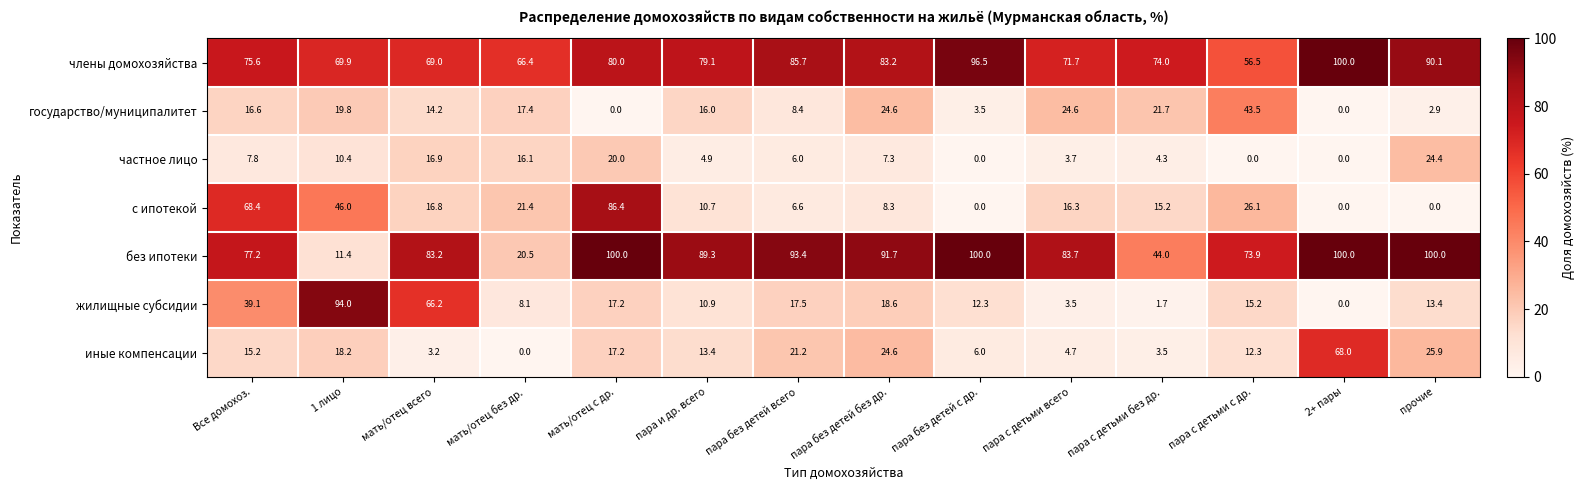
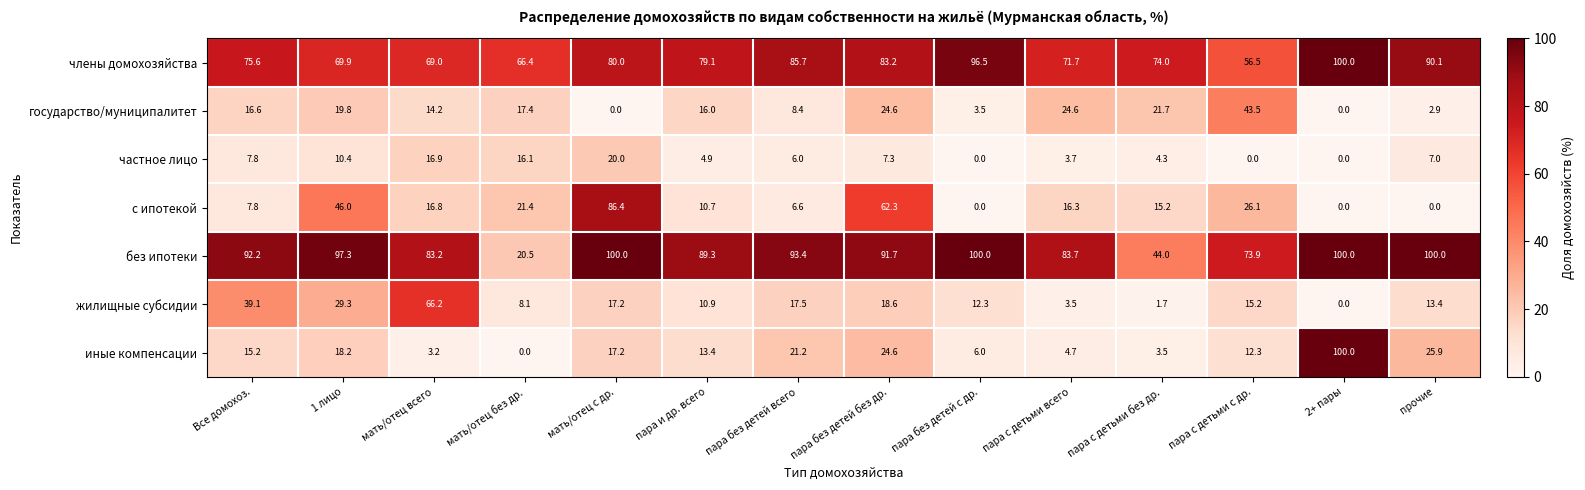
  {
    "члены домохозяйства": {
      "Все домохоз.": 75.6,
      "1 лицо": 69.9,
      "мать/отец всего": 69.0,
      "мать/отец без др.": 66.4,
      "мать/отец с др.": 80.0,
      "пара и др. всего": 79.1,
      "пара без детей всего": 85.7,
      "пара без детей без др.": 83.2,
      "пара без детей с др.": 96.5,
      "пара с детьми всего": 71.7,
      "пара с детьми без др.": 74.0,
      "пара с детьми с др.": 56.5,
      "2+ пары": 100.0,
      "прочие": 90.1
    },
    "государство/муниципалитет": {
      "Все домохоз.": 16.6,
      "1 лицо": 19.8,
      "мать/отец всего": 14.2,
      "мать/отец без др.": 17.4,
      "мать/отец с др.": 0.0,
      "пара и др. всего": 16.0,
      "пара без детей всего": 8.4,
      "пара без детей без др.": 24.6,
      "пара без детей с др.": 3.5,
      "пара с детьми всего": 24.6,
      "пара с детьми без др.": 21.7,
      "пара с детьми с др.": 43.5,
      "2+ пары": 0.0,
      "прочие": 2.9
    },
    "частное лицо": {
      "Все домохоз.": 7.8,
      "1 лицо": 10.4,
      "мать/отец всего": 16.9,
      "мать/отец без др.": 16.1,
      "мать/отец с др.": 20.0,
      "пара и др. всего": 4.9,
      "пара без детей всего": 6.0,
      "пара без детей без др.": 7.3,
      "пара без детей с др.": 0.0,
      "пара с детьми всего": 3.7,
      "пара с детьми без др.": 4.3,
      "пара с детьми с др.": 0.0,
      "2+ пары": 0.0,
-     "прочие": 24.4
+     "прочие": 7.0
    },
    "с ипотекой": {
-     "Все домохоз.": 68.4,
+     "Все домохоз.": 7.8,
      "1 лицо": 46.0,
      "мать/отец всего": 16.8,
      "мать/отец без др.": 21.4,
      "мать/отец с др.": 86.4,
      "пара и др. всего": 10.7,
      "пара без детей всего": 6.6,
-     "пара без детей без др.": 8.3,
+     "пара без детей без др.": 62.3,
      "пара без детей с др.": 0.0,
      "пара с детьми всего": 16.3,
      "пара с детьми без др.": 15.2,
      "пара с детьми с др.": 26.1,
      "2+ пары": 0.0,
      "прочие": 0.0
    },
    "без ипотеки": {
-     "Все домохоз.": 77.2,
-     "1 лицо": 11.4,
+     "Все домохоз.": 92.2,
+     "1 лицо": 97.3,
      "мать/отец всего": 83.2,
      "мать/отец без др.": 20.5,
      "мать/отец с др.": 100.0,
      "пара и др. всего": 89.3,
      "пара без детей всего": 93.4,
      "пара без детей без др.": 91.7,
      "пара без детей с др.": 100.0,
      "пара с детьми всего": 83.7,
      "пара с детьми без др.": 44.0,
      "пара с детьми с др.": 73.9,
      "2+ пары": 100.0,
      "прочие": 100.0
    },
    "жилищные субсидии": {
      "Все домохоз.": 39.1,
-     "1 лицо": 94.0,
+     "1 лицо": 29.3,
      "мать/отец всего": 66.2,
      "мать/отец без др.": 8.1,
      "мать/отец с др.": 17.2,
      "пара и др. всего": 10.9,
      "пара без детей всего": 17.5,
      "пара без детей без др.": 18.6,
      "пара без детей с др.": 12.3,
      "пара с детьми всего": 3.5,
      "пара с детьми без др.": 1.7,
      "пара с детьми с др.": 15.2,
      "2+ пары": 0.0,
      "прочие": 13.4
    },
    "иные компенсации": {
      "Все домохоз.": 15.2,
      "1 лицо": 18.2,
      "мать/отец всего": 3.2,
      "мать/отец без др.": 0.0,
      "мать/отец с др.": 17.2,
      "пара и др. всего": 13.4,
      "пара без детей всего": 21.2,
      "пара без детей без др.": 24.6,
      "пара без детей с др.": 6.0,
      "пара с детьми всего": 4.7,
      "пара с детьми без др.": 3.5,
      "пара с детьми с др.": 12.3,
-     "2+ пары": 68.0,
+     "2+ пары": 100.0,
      "прочие": 25.9
    }
  }
